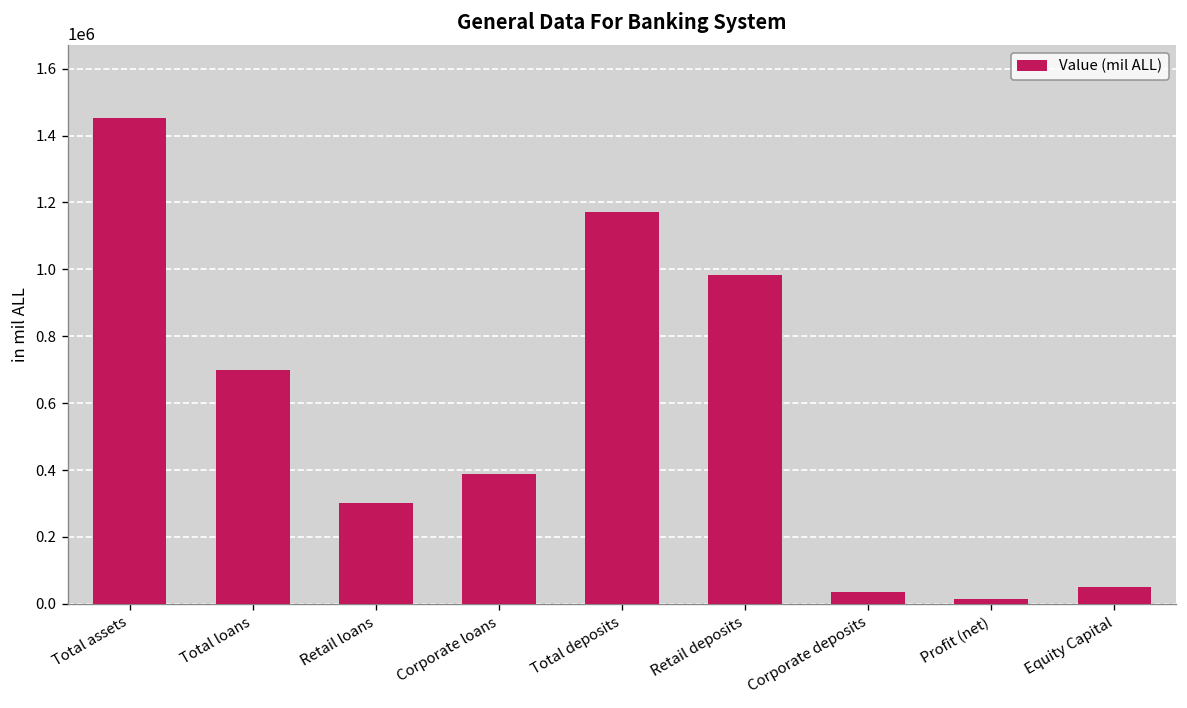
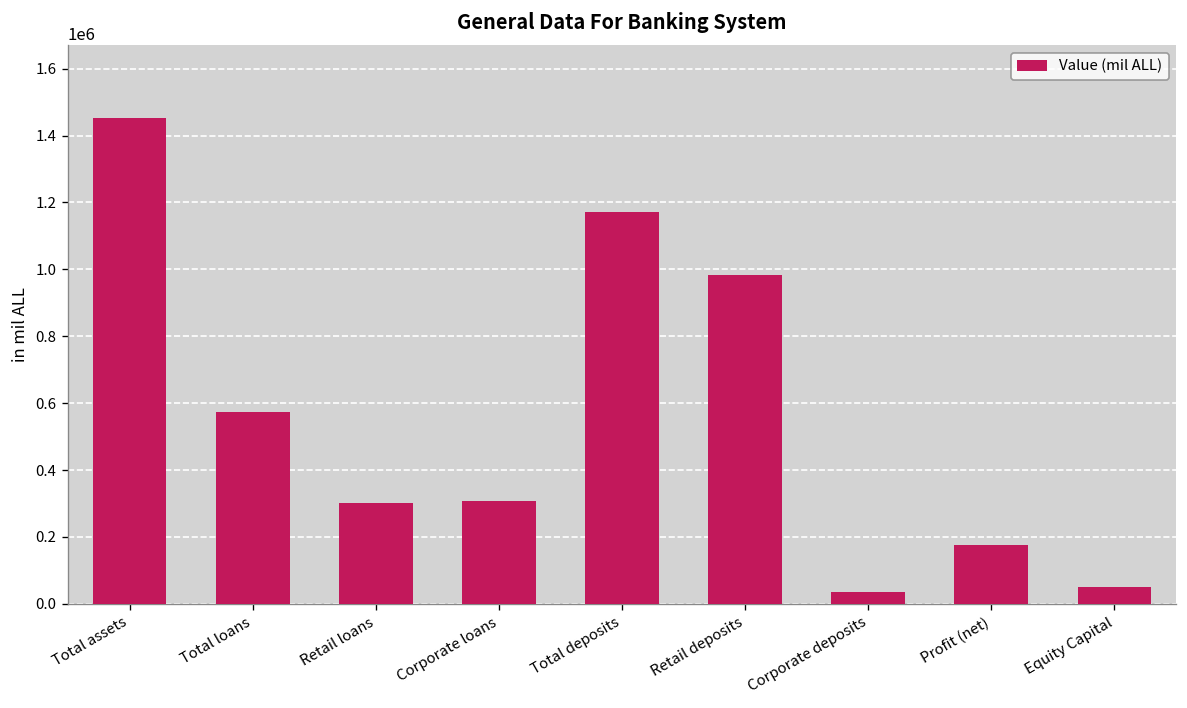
  {
    "Total assets": 1450000,
-   "Total loans": 700000,
+   "Total loans": 570000,
    "Retail loans": 300000,
-   "Corporate loans": 390000,
+   "Corporate loans": 310000,
    "Total deposits": 1170000,
    "Retail deposits": 980000,
    "Corporate deposits": 40000,
-   "Profit (net)": 20000,
+   "Profit (net)": 170000,
    "Equity Capital": 50000
  }
